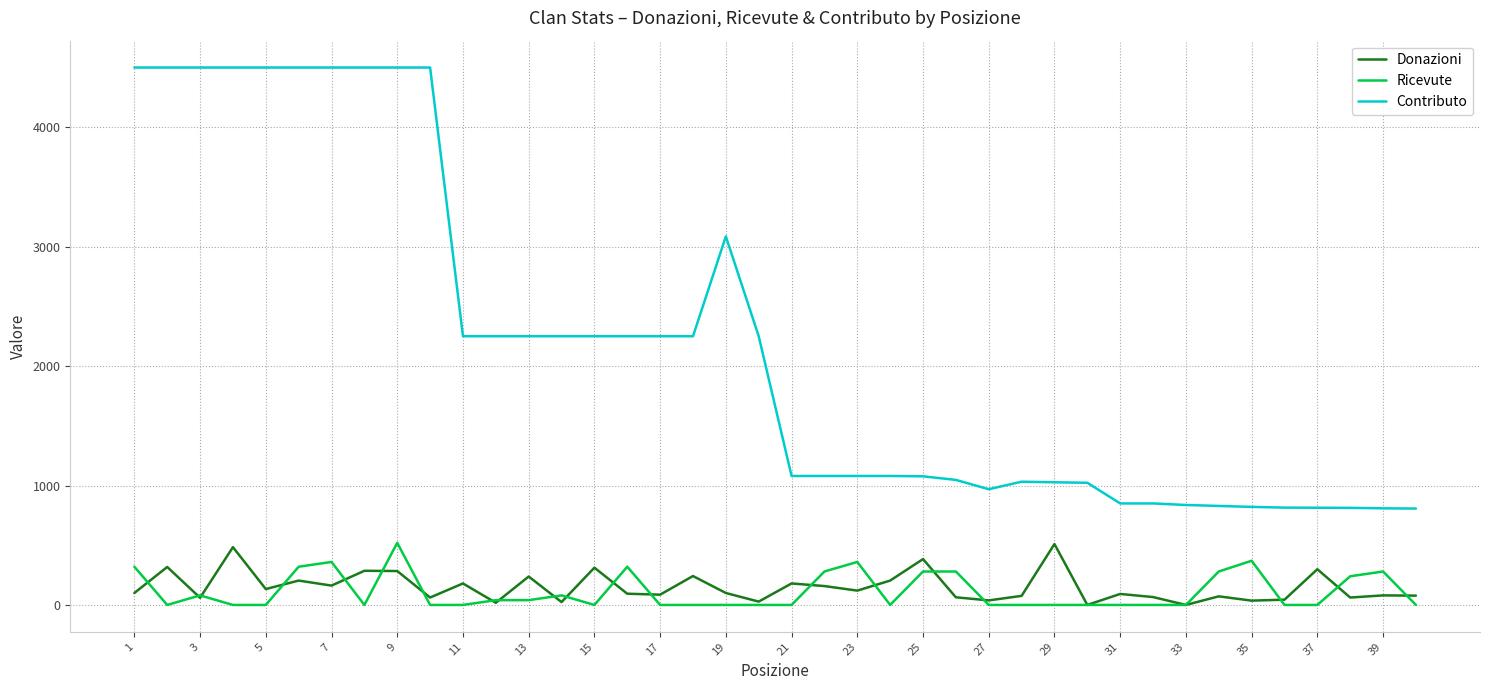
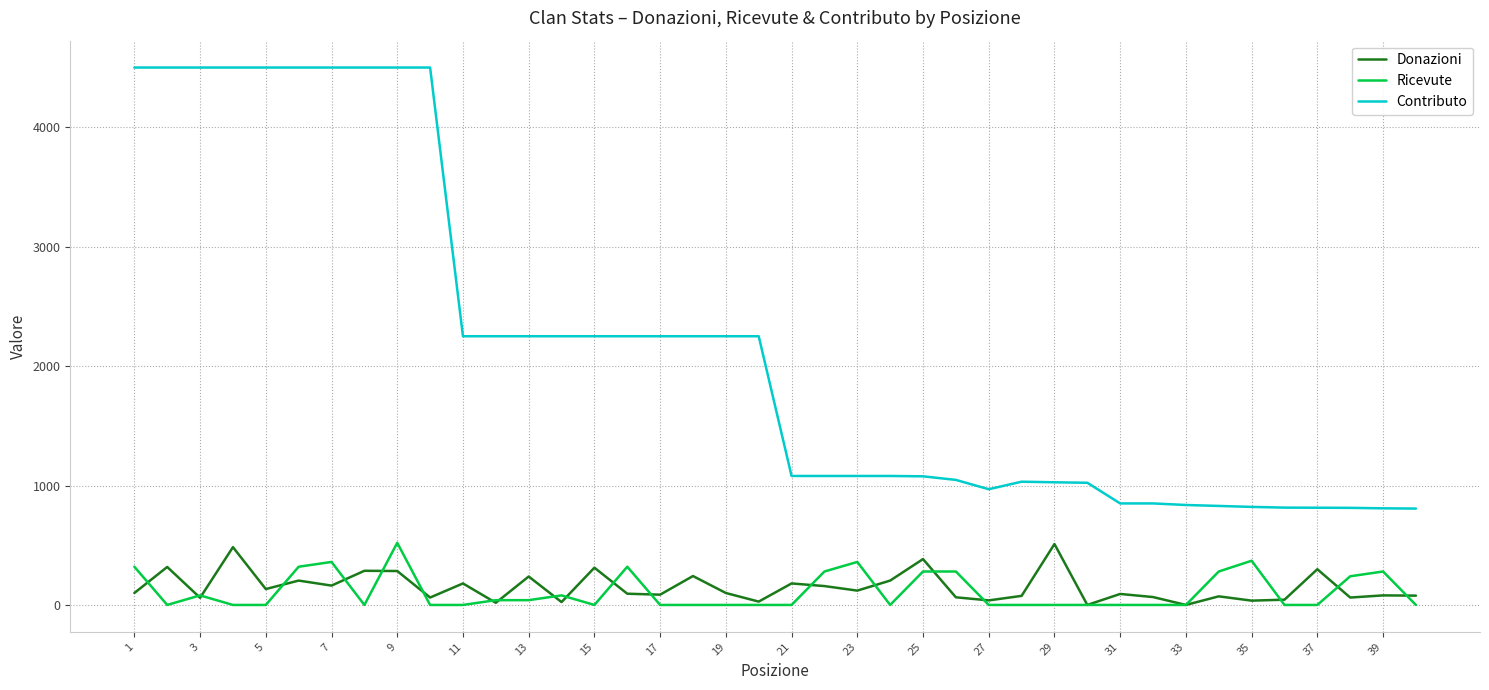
  {
    "Donazioni": {
      "1": 100,
      "5": 130,
      "7": 160,
      "9": 280,
      "11": 180,
      "13": 240,
      "15": 310,
      "17": 90,
      "19": 100,
      "21": 180,
      "23": 120,
      "25": 380,
      "27": 40,
      "29": 510,
      "31": 90,
      "35": 40,
      "37": 300,
      "39": 80
    },
    "Ricevute": {
      "1": 320,
      "5": 0,
      "7": 360,
      "9": 520,
      "11": 0,
      "13": 40,
      "15": 0,
      "17": 0,
      "19": 0,
      "21": 0,
      "23": 360,
      "25": 280,
      "27": 0,
      "29": 0,
      "31": 0,
      "35": 370,
      "37": 0,
      "39": 280
    },
    "Contributo": {
      "1": 4500,
      "3": 4500,
      "5": 4500,
      "7": 4500,
      "9": 4500,
      "11": 2250,
      "13": 2250,
      "15": 2250,
      "17": 2250,
-     "19": 3090,
+     "19": 2250,
      "21": 1080,
      "23": 1080,
      "25": 1080,
      "27": 970,
      "29": 1030,
      "31": 850,
      "33": 840,
      "35": 820,
      "37": 810,
      "39": 810
    }
  }
